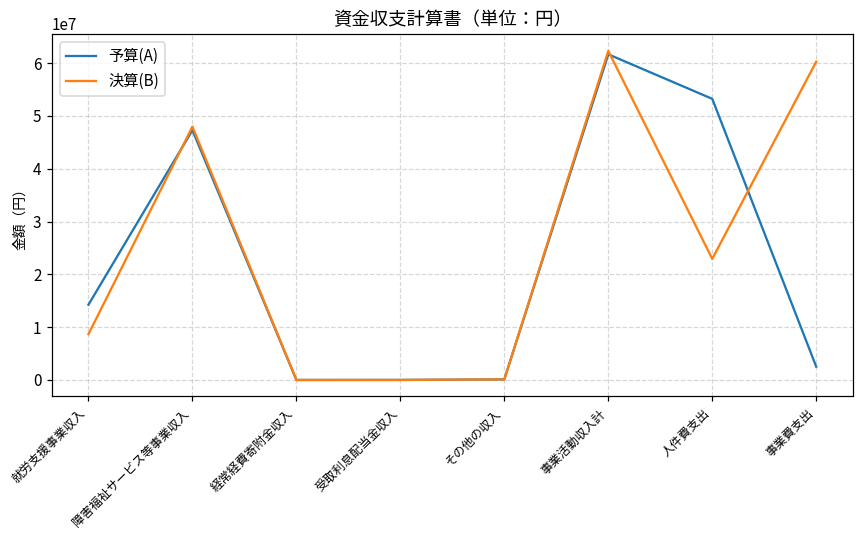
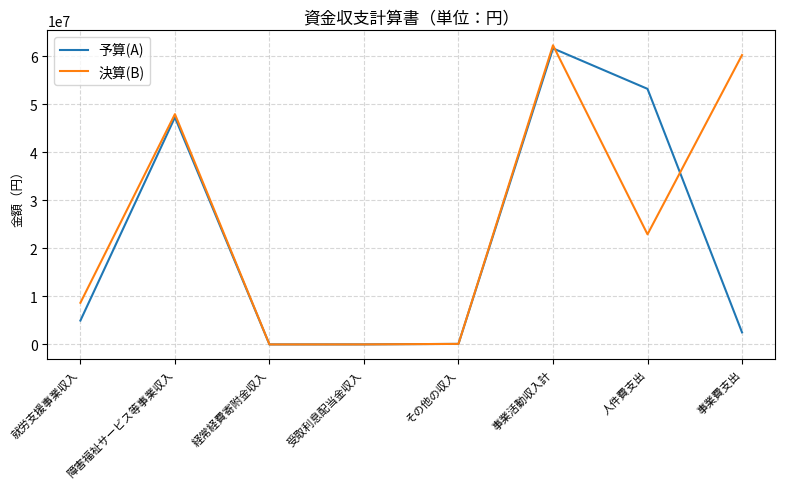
  {
    "予算(A)": {
-     "就労支援事業収入": 14000000,
+     "就労支援事業収入": 5000000,
      "障害福祉サービス等事業収入": 47000000,
      "事業活動収入計": 62000000,
      "人件費支出": 53000000,
      "事業費支出": 3000000
    },
    "決算(B)": {
      "就労支援事業収入": 9000000,
      "障害福祉サービス等事業収入": 48000000,
      "事業活動収入計": 62000000,
      "人件費支出": 23000000,
      "事業費支出": 60000000
    }
  }
